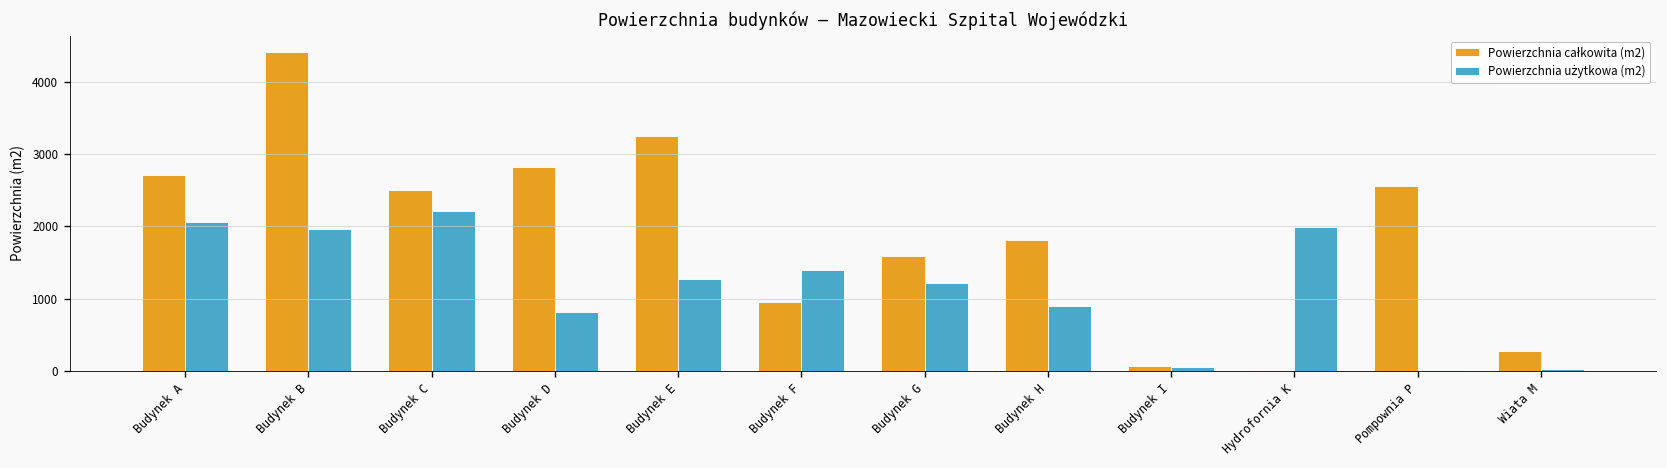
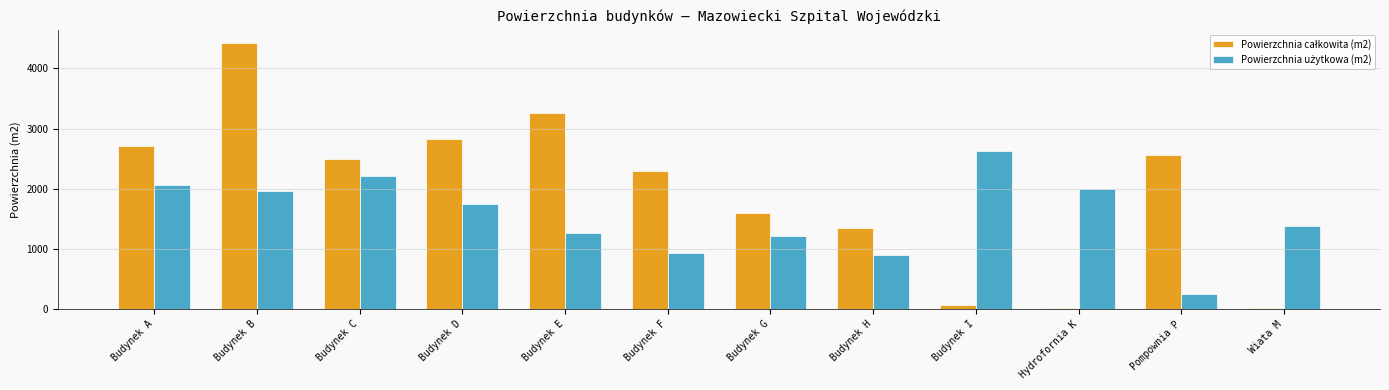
  {
    "Powierzchnia całkowita (m2)": {
      "Budynek A": 2700,
      "Budynek B": 4400,
      "Budynek C": 2500,
      "Budynek D": 2800,
      "Budynek E": 3300,
-     "Budynek F": 1000,
+     "Budynek F": 2300,
      "Budynek G": 1600,
-     "Budynek H": 1800,
+     "Budynek H": 1300,
      "Budynek I": 100,
      "Pompownia P": 2600,
-     "Wiata M": 300
+     "Wiata M": 0
    },
    "Powierzchnia użytkowa (m2)": {
      "Budynek A": 2100,
      "Budynek B": 2000,
      "Budynek C": 2200,
-     "Budynek D": 800,
+     "Budynek D": 1700,
      "Budynek E": 1300,
-     "Budynek F": 1400,
+     "Budynek F": 900,
      "Budynek G": 1200,
      "Budynek H": 900,
-     "Budynek I": 100,
+     "Budynek I": 2600,
      "Hydrofornia K": 2000,
-     "Pompownia P": 0,
-     "Wiata M": 0
+     "Pompownia P": 300,
+     "Wiata M": 1400
    }
  }
